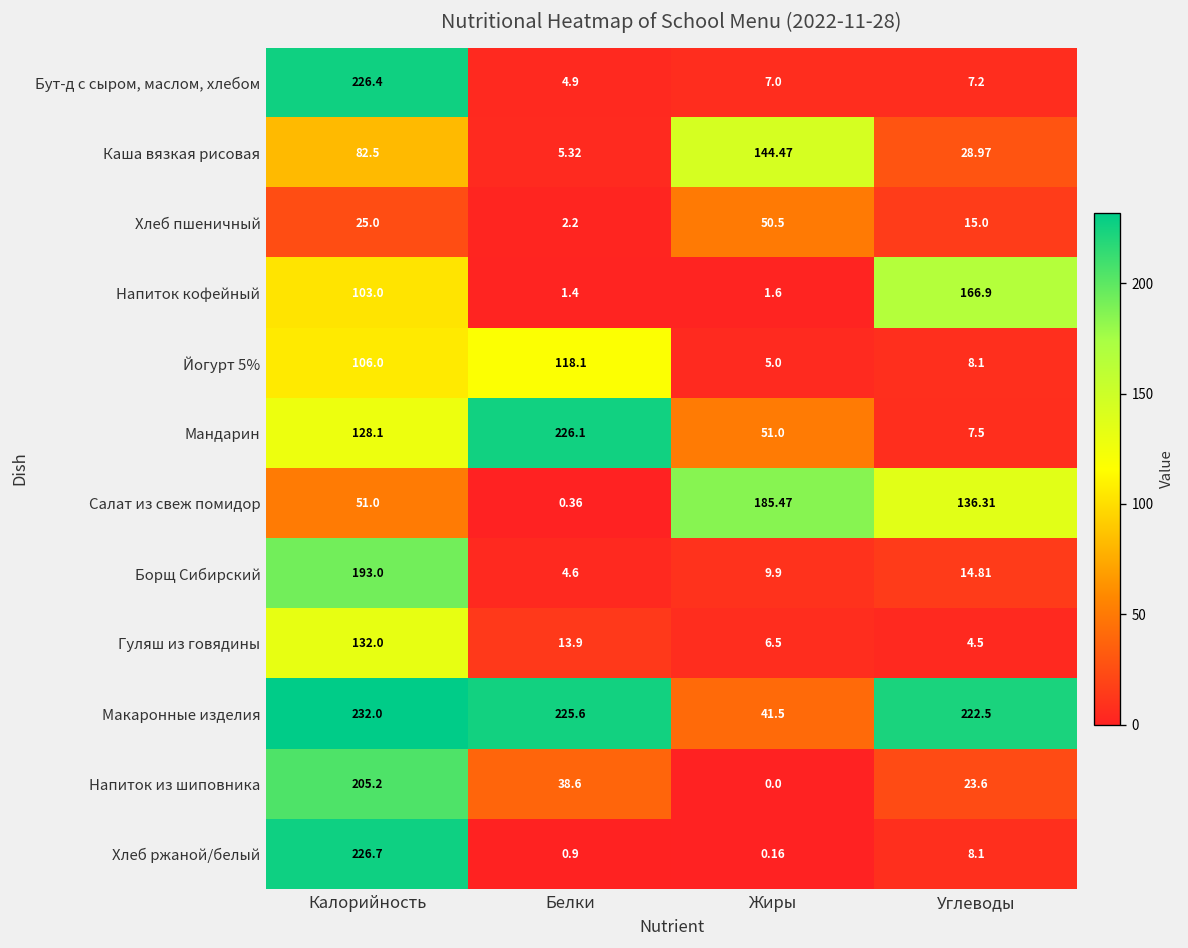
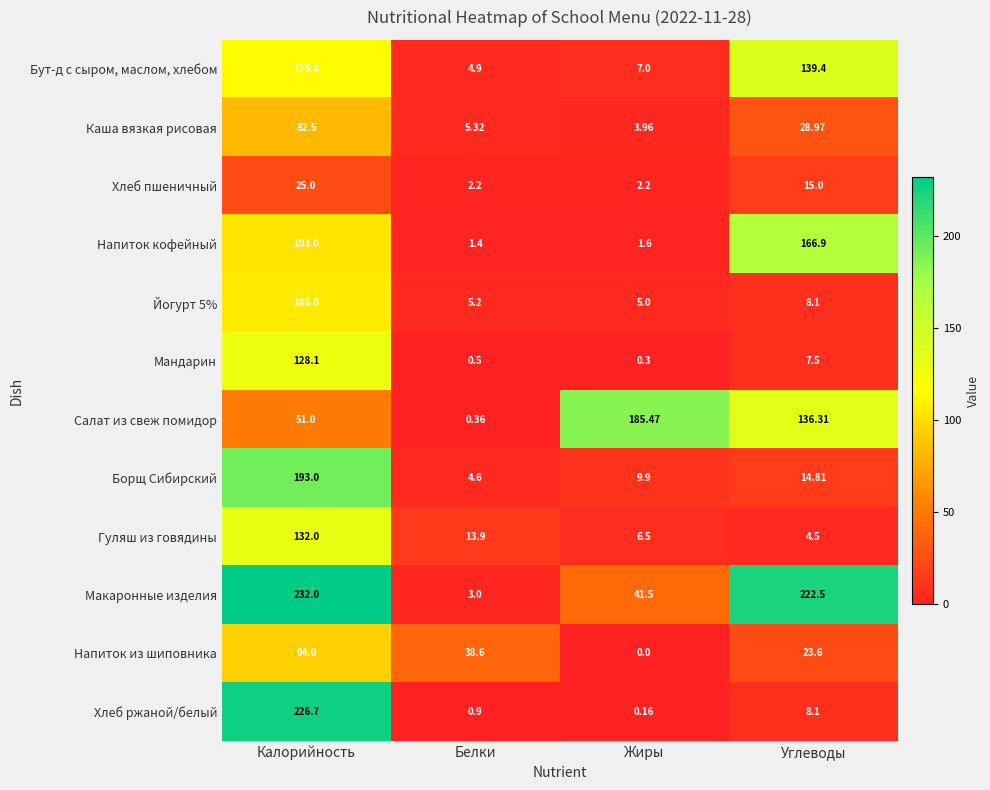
  {
    "Бут-д с сыром, маслом, хлебом": {
-     "Калорийность": 226.4,
+     "Калорийность": 115.0,
      "Белки": 4.9,
      "Жиры": 7.0,
-     "Углеводы": 7.2
+     "Углеводы": 139.4
    },
    "Каша вязкая рисовая": {
      "Калорийность": 82.5,
      "Белки": 5.32,
-     "Жиры": 144.47,
+     "Жиры": 3.96,
      "Углеводы": 28.97
    },
    "Хлеб пшеничный": {
      "Калорийность": 25.0,
      "Белки": 2.2,
-     "Жиры": 50.5,
+     "Жиры": 2.2,
      "Углеводы": 15.0
    },
    "Напиток кофейный": {
      "Калорийность": 103.0,
      "Белки": 1.4,
      "Жиры": 1.6,
      "Углеводы": 166.9
    },
    "Йогурт 5%": {
      "Калорийность": 106.0,
-     "Белки": 118.1,
+     "Белки": 5.2,
      "Жиры": 5.0,
      "Углеводы": 8.1
    },
    "Мандарин": {
      "Калорийность": 128.1,
-     "Белки": 226.1,
-     "Жиры": 51.0,
+     "Белки": 0.5,
+     "Жиры": 0.3,
      "Углеводы": 7.5
    },
    "Салат из свеж помидор": {
      "Калорийность": 51.0,
      "Белки": 0.36,
      "Жиры": 185.47,
      "Углеводы": 136.31
    },
    "Борщ Сибирский": {
      "Калорийность": 193.0,
      "Белки": 4.6,
      "Жиры": 9.9,
      "Углеводы": 14.81
    },
    "Гуляш из говядины": {
      "Калорийность": 132.0,
      "Белки": 13.9,
      "Жиры": 6.5,
      "Углеводы": 4.5
    },
    "Макаронные изделия": {
      "Калорийность": 232.0,
-     "Белки": 225.6,
+     "Белки": 3.0,
      "Жиры": 41.5,
      "Углеводы": 222.5
    },
    "Напиток из шиповника": {
-     "Калорийность": 205.2,
+     "Калорийность": 94.0,
      "Белки": 38.6,
      "Жиры": 0.0,
      "Углеводы": 23.6
    },
    "Хлеб ржаной/белый": {
      "Калорийность": 226.7,
      "Белки": 0.9,
      "Жиры": 0.16,
      "Углеводы": 8.1
    }
  }
